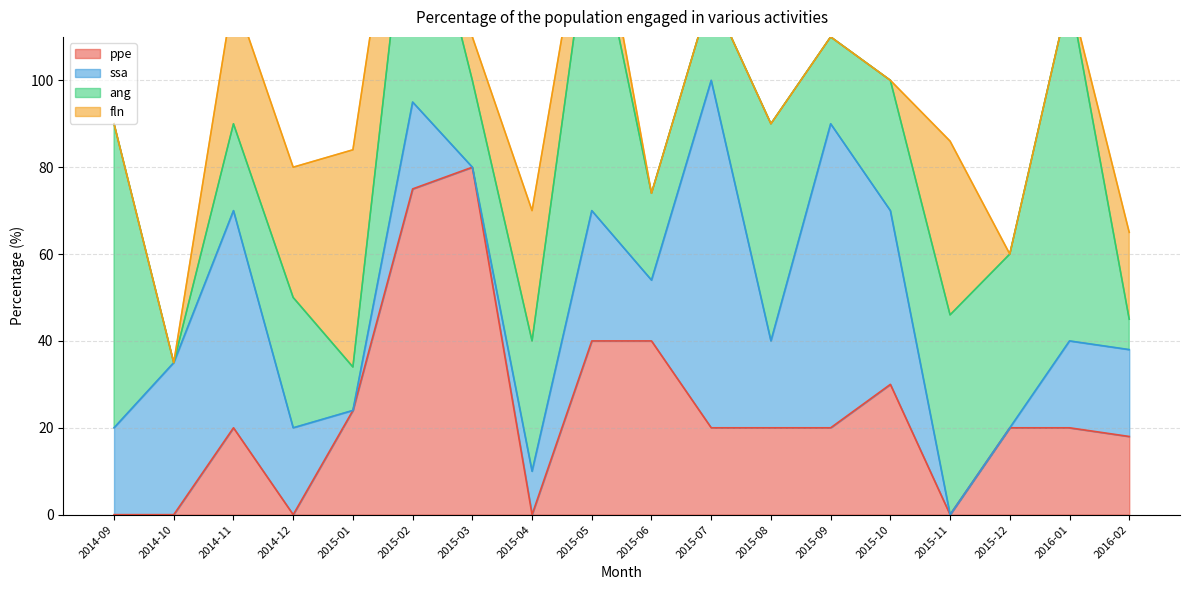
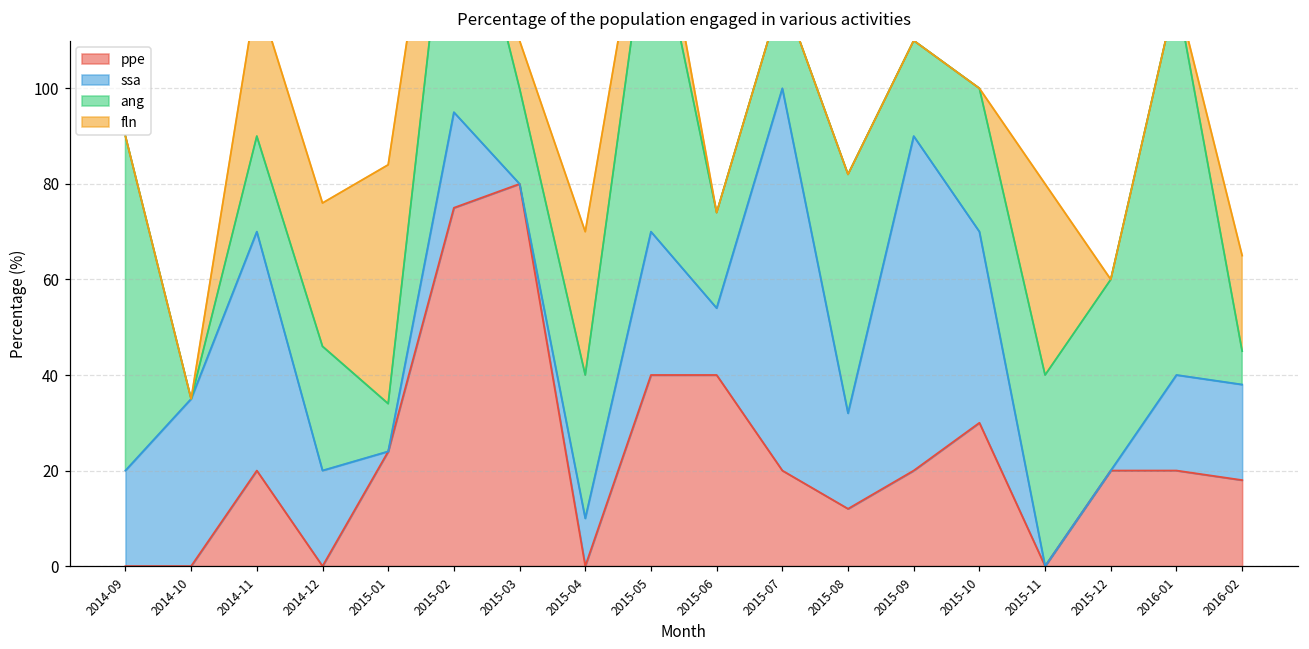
  {
    "ppe": {
      "2014-09": 0,
      "2014-10": 0,
      "2014-11": 20,
      "2014-12": 0,
      "2015-02": 75,
      "2015-04": 0,
      "2015-05": 40,
      "2015-06": 40,
      "2015-07": 20,
-     "2015-08": 20,
+     "2015-08": 12,
      "2015-09": 20,
      "2015-10": 30,
      "2016-01": 20,
      "2016-02": 18
    },
    "ssa": {
      "2014-09": 20,
      "2014-11": 50,
      "2014-12": 20,
      "2015-02": 20,
      "2015-04": 10,
      "2015-05": 30,
      "2015-06": 14,
      "2015-07": 80,
      "2015-08": 20,
      "2015-09": 70,
      "2015-10": 40,
      "2016-01": 20,
      "2016-02": 20
    },
    "ang": {
      "2014-11": 20,
-     "2014-12": 30,
+     "2014-12": 26,
      "2015-01": 10,
      "2015-03": 20,
      "2015-04": 30,
-     "2015-11": 46,
+     "2015-11": 40,
      "2016-02": 7
    },
    "fln": {
      "2014-12": 30,
      "2015-01": 50,
      "2015-03": 10,
      "2015-04": 30,
      "2015-11": 40,
      "2016-02": 20
    }
  }
